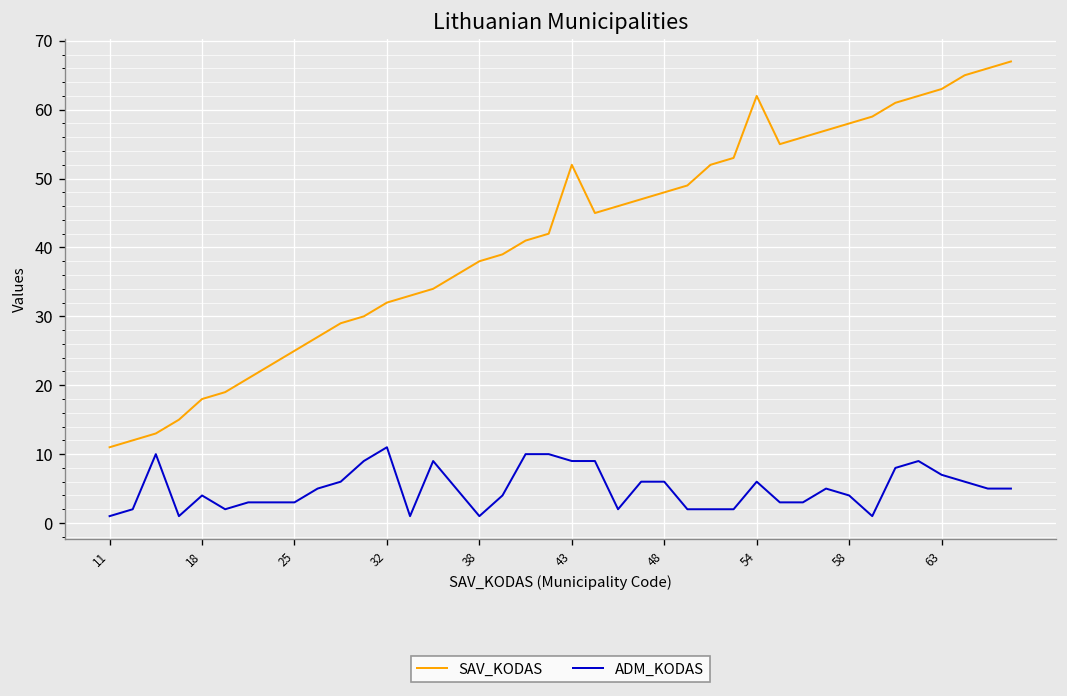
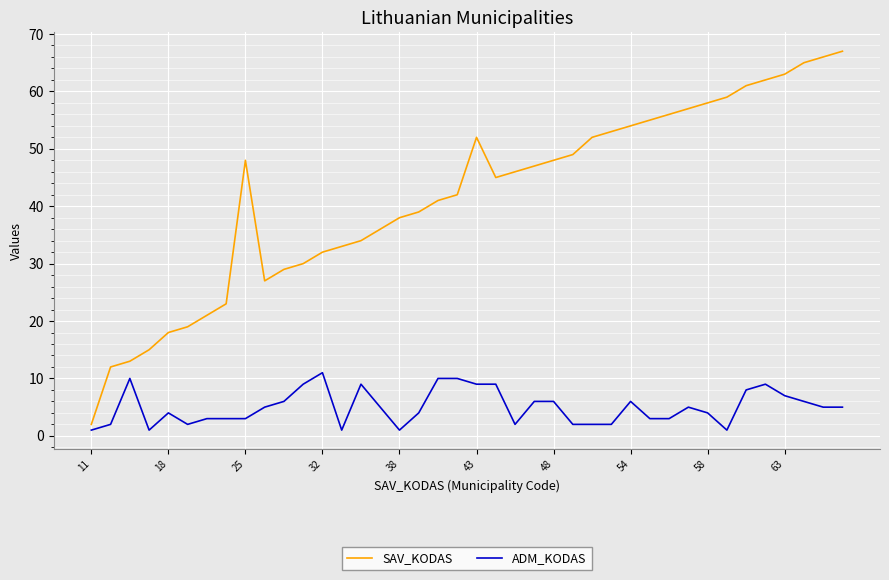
  {
    "SAV_KODAS": {
-     "11": 11,
+     "11": 2,
      "18": 18,
-     "25": 25,
+     "25": 48,
      "32": 32,
      "38": 38,
      "43": 52,
      "48": 48,
-     "54": 62,
+     "54": 54,
      "58": 58,
      "63": 63
    },
    "ADM_KODAS": {
      "11": 1,
      "18": 4,
      "25": 3,
      "32": 11,
      "38": 1,
      "43": 9,
      "48": 6,
      "54": 6,
      "58": 4,
      "63": 7
    }
  }
